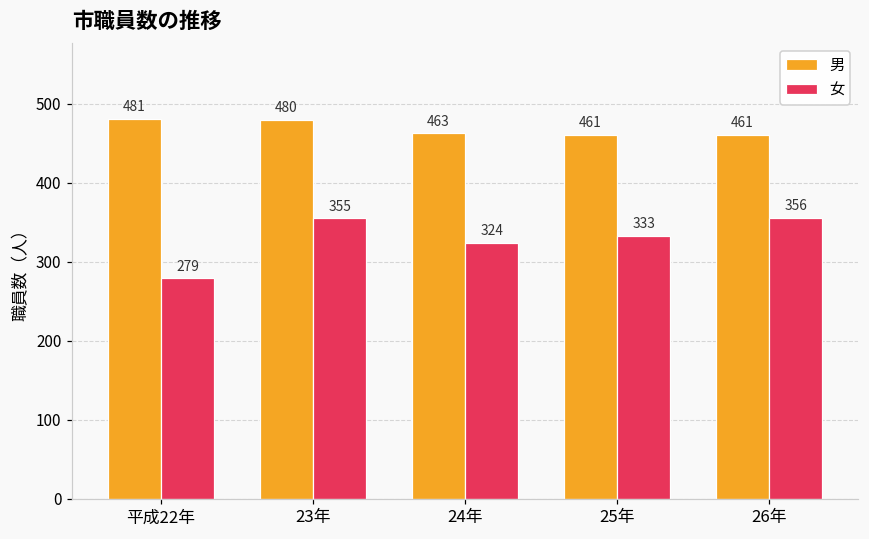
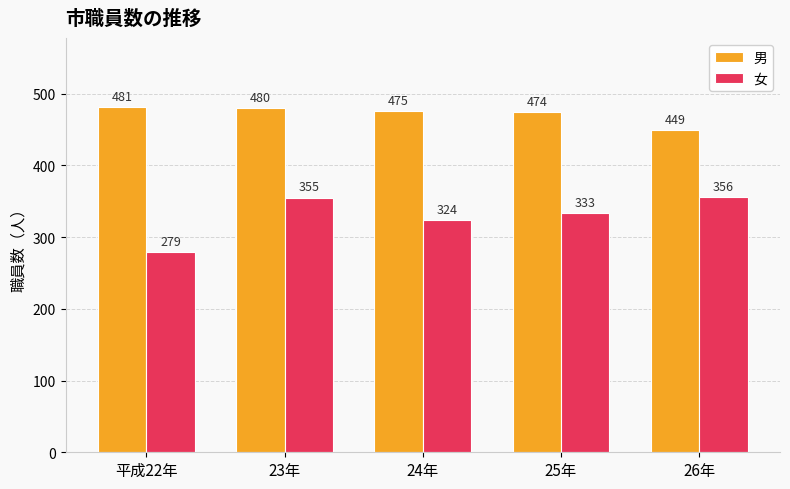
  {
    "男": {
      "平成22年": 481,
      "23年": 480,
-     "24年": 463,
-     "25年": 461,
-     "26年": 461
+     "24年": 475,
+     "25年": 474,
+     "26年": 449
    },
    "女": {
      "平成22年": 279,
      "23年": 355,
      "24年": 324,
      "25年": 333,
      "26年": 356
    }
  }
